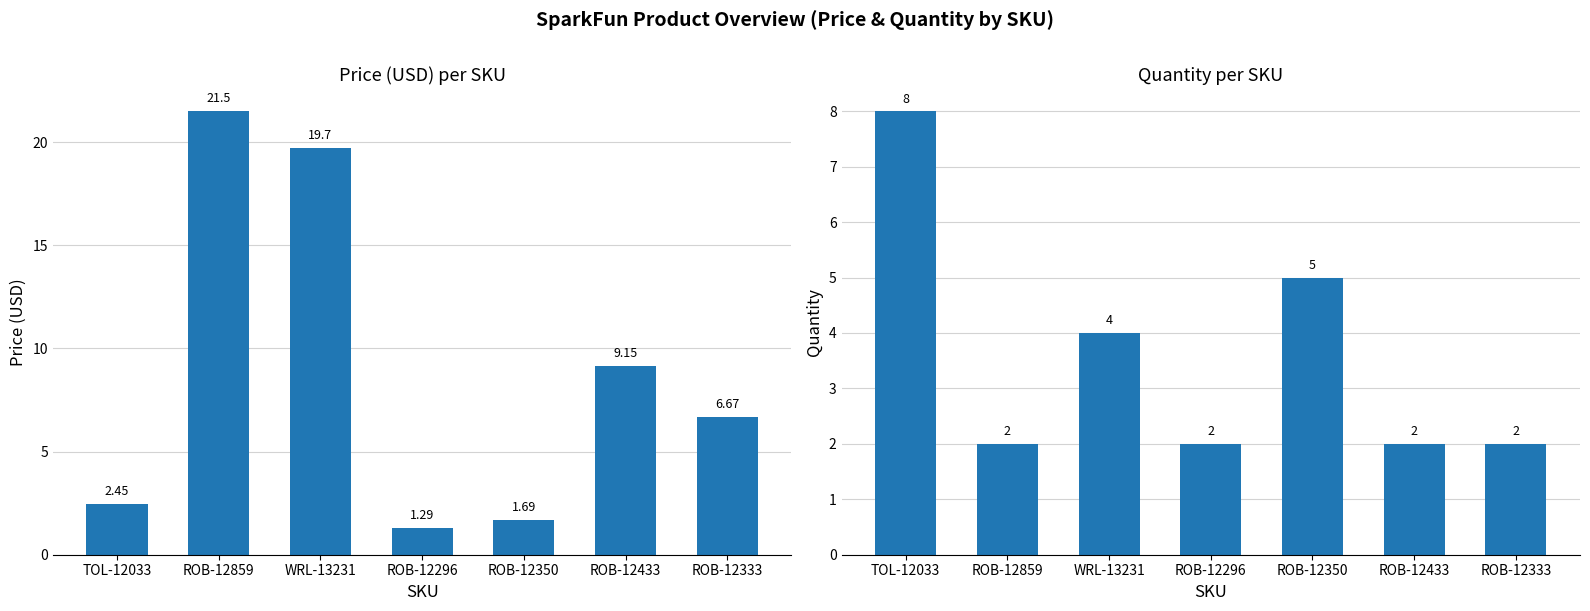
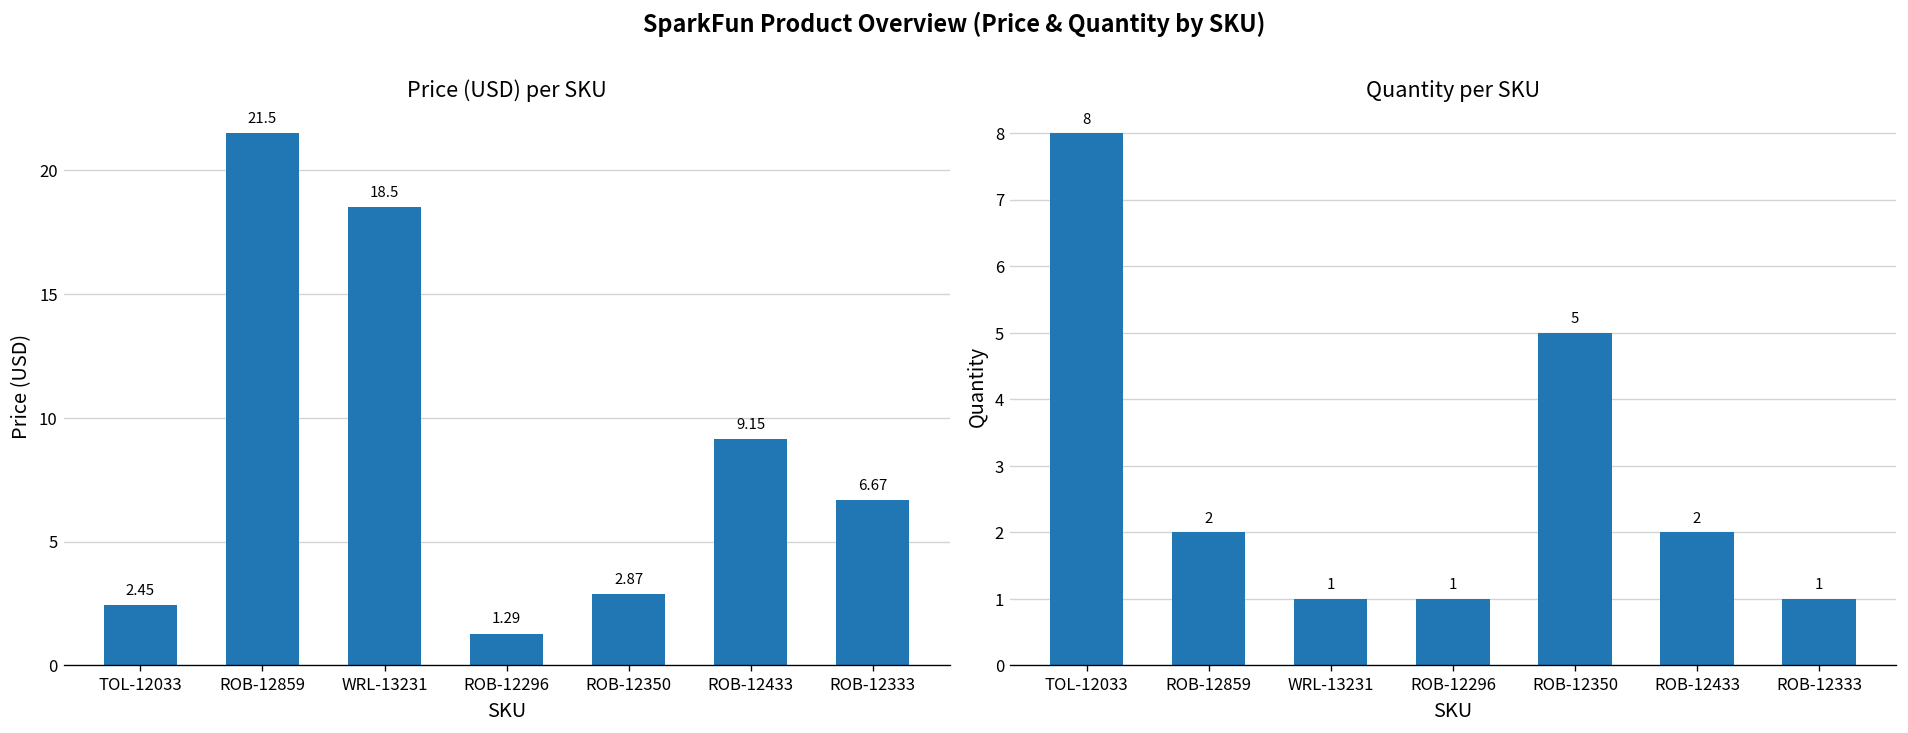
  {
    "Price (USD) per SKU": {
      "TOL-12033": 2.45,
      "ROB-12859": 21.5,
-     "WRL-13231": 19.7,
+     "WRL-13231": 18.5,
      "ROB-12296": 1.29,
-     "ROB-12350": 1.69,
+     "ROB-12350": 2.87,
      "ROB-12433": 9.15,
      "ROB-12333": 6.67
    },
    "Quantity per SKU": {
      "TOL-12033": 8,
      "ROB-12859": 2,
-     "WRL-13231": 4,
-     "ROB-12296": 2,
+     "WRL-13231": 1,
+     "ROB-12296": 1,
      "ROB-12350": 5,
      "ROB-12433": 2,
-     "ROB-12333": 2
+     "ROB-12333": 1
    }
  }
